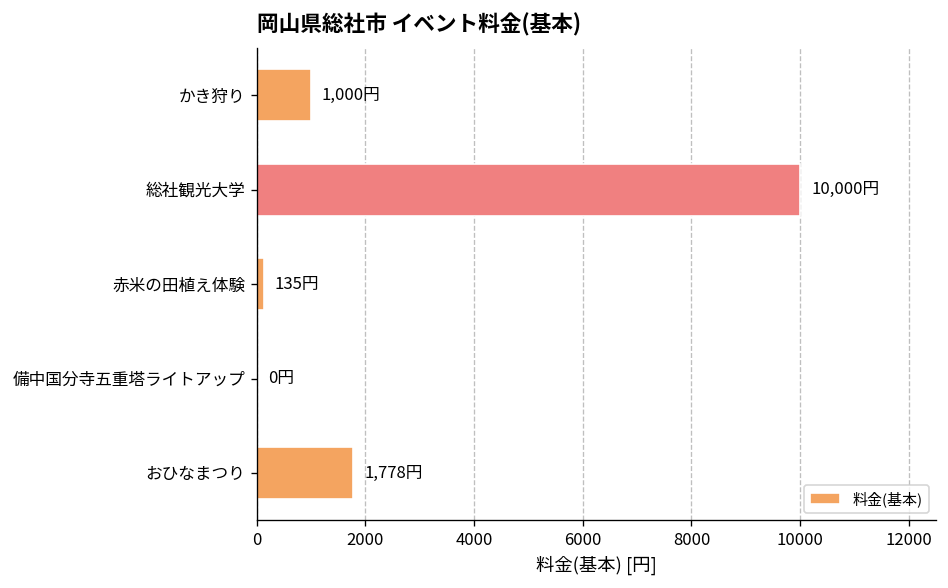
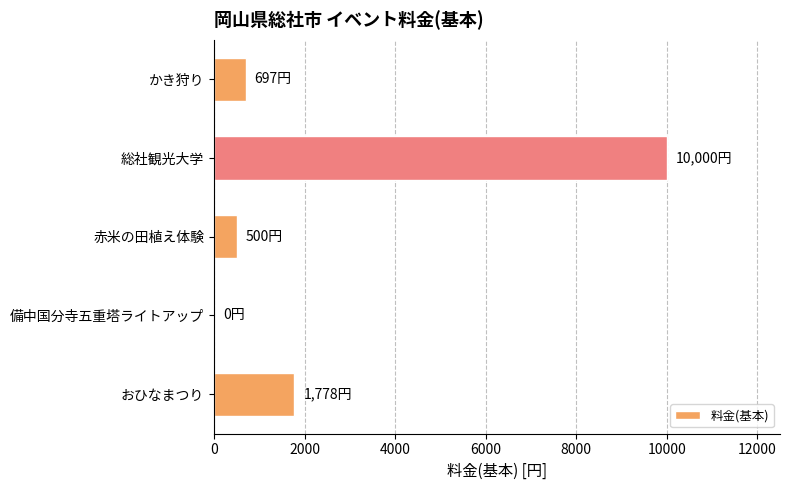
  {
-   "かき狩り": "1,000円",
+   "かき狩り": "697円",
    "総社観光大学": "10,000円",
-   "赤米の田植え体験": "135円",
+   "赤米の田植え体験": "500円",
    "備中国分寺五重塔ライトアップ": "0円",
    "おひなまつり": "1,778円"
  }
